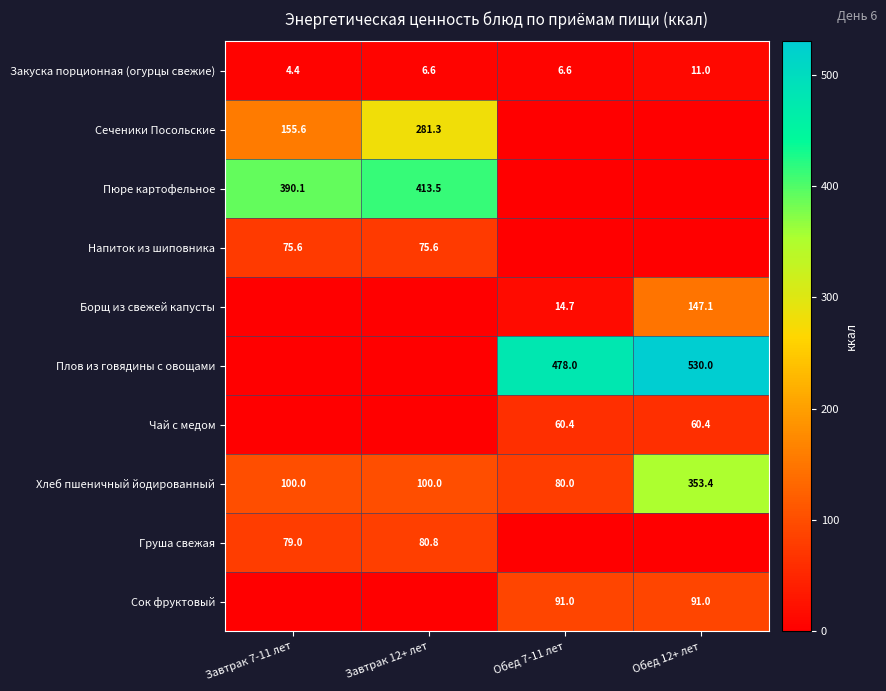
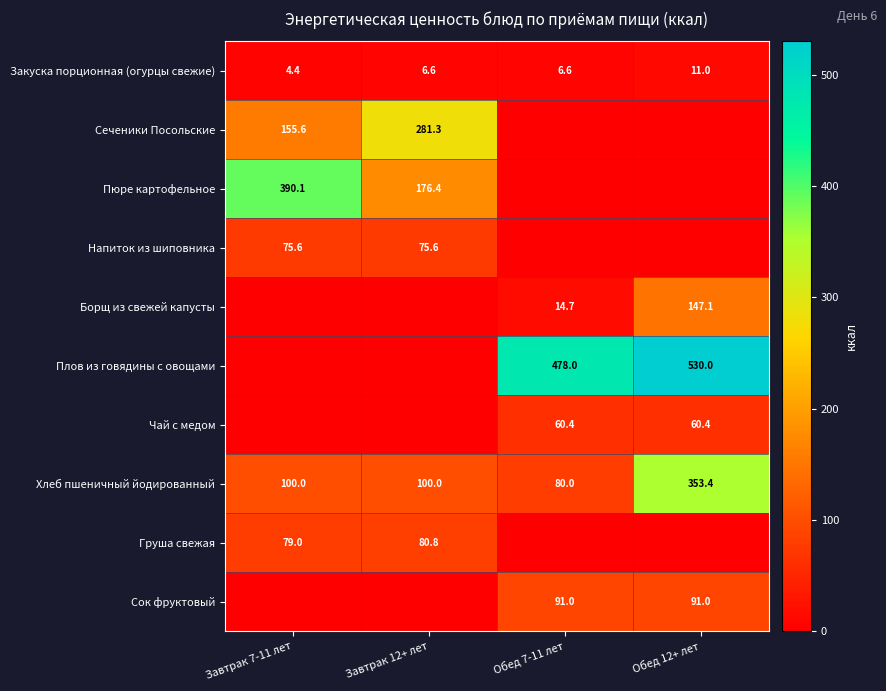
  {
    "Закуска порционная (огурцы свежие)": {
      "Завтрак 7-11 лет": 4.4,
      "Завтрак 12+ лет": 6.6,
      "Обед 7-11 лет": 6.6,
      "Обед 12+ лет": 11.0
    },
    "Сеченики Посольские": {
      "Завтрак 7-11 лет": 155.6,
      "Завтрак 12+ лет": 281.3
    },
    "Пюре картофельное": {
      "Завтрак 7-11 лет": 390.1,
-     "Завтрак 12+ лет": 413.5
+     "Завтрак 12+ лет": 176.4
    },
    "Напиток из шиповника": {
      "Завтрак 7-11 лет": 75.6,
      "Завтрак 12+ лет": 75.6
    },
    "Борщ из свежей капусты": {
      "Обед 7-11 лет": 14.7,
      "Обед 12+ лет": 147.1
    },
    "Плов из говядины с овощами": {
      "Обед 7-11 лет": 478.0,
      "Обед 12+ лет": 530.0
    },
    "Чай с медом": {
      "Обед 7-11 лет": 60.4,
      "Обед 12+ лет": 60.4
    },
    "Хлеб пшеничный йодированный": {
      "Завтрак 7-11 лет": 100.0,
      "Завтрак 12+ лет": 100.0,
      "Обед 7-11 лет": 80.0,
      "Обед 12+ лет": 353.4
    },
    "Груша свежая": {
      "Завтрак 7-11 лет": 79.0,
      "Завтрак 12+ лет": 80.8
    },
    "Сок фруктовый": {
      "Обед 7-11 лет": 91.0,
      "Обед 12+ лет": 91.0
    }
  }
